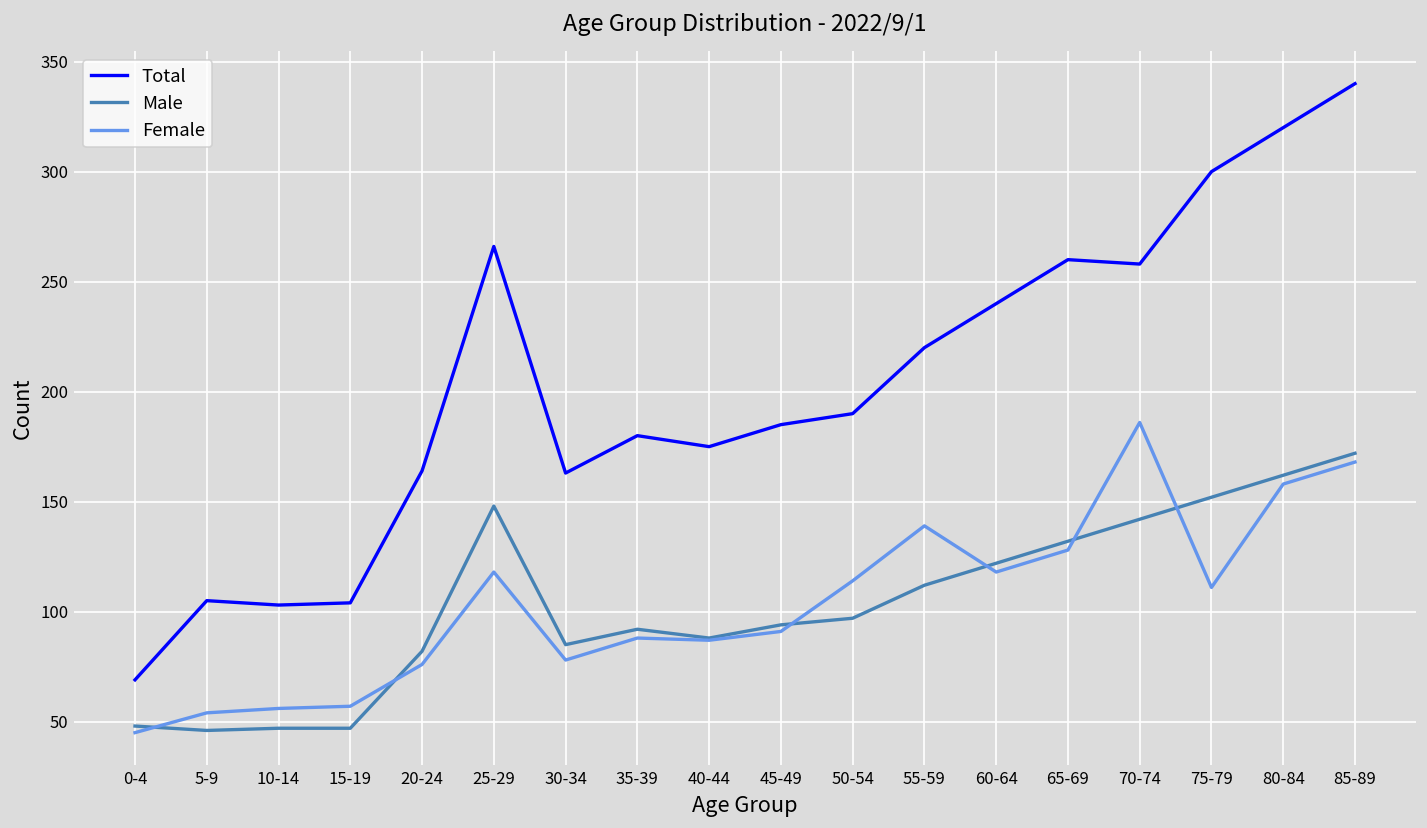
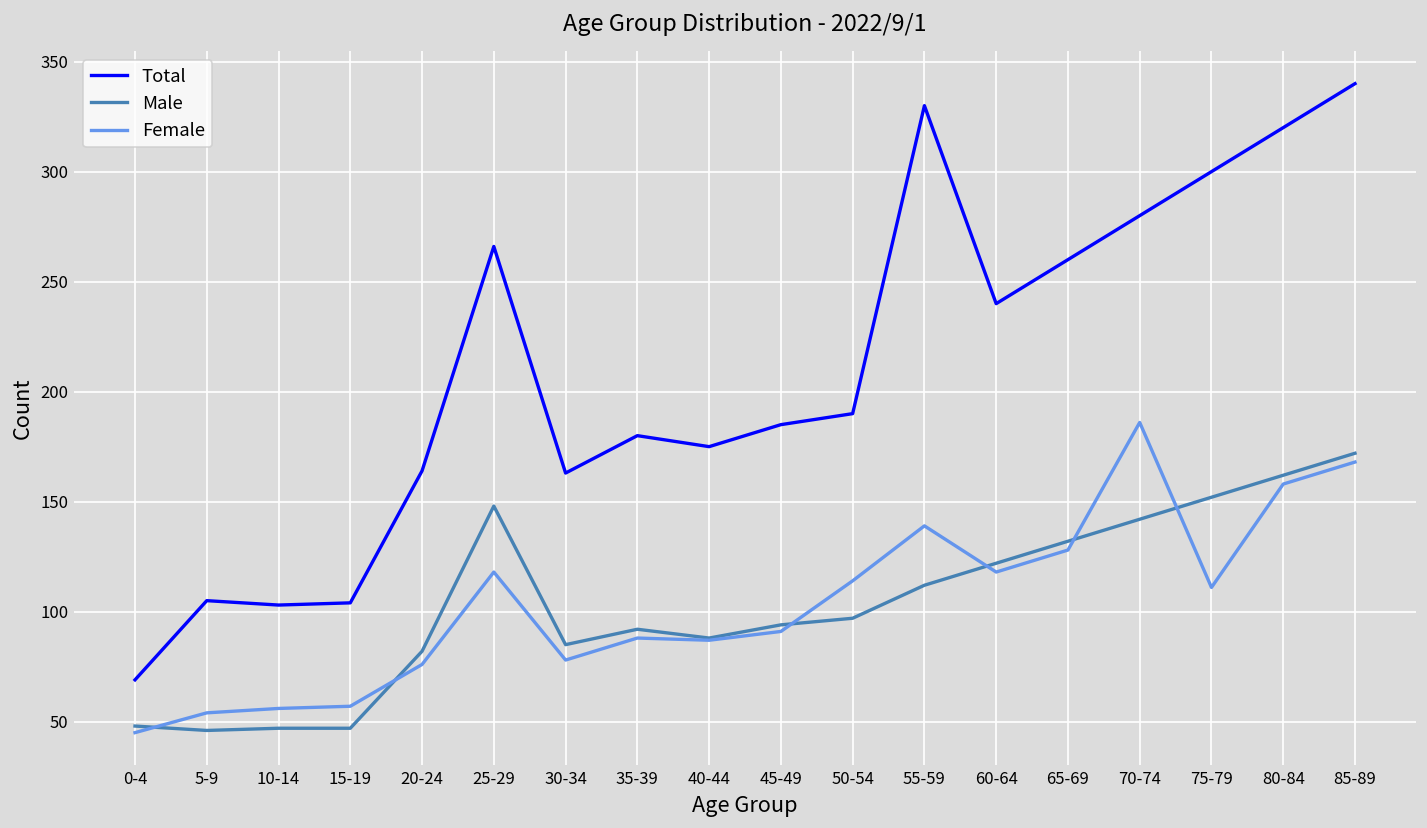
  {
    "Total": {
      "0-4": 69,
      "5-9": 105,
      "10-14": 103,
      "15-19": 104,
      "20-24": 164,
      "25-29": 266,
      "30-34": 163,
      "35-39": 180,
      "40-44": 175,
      "45-49": 185,
      "50-54": 190,
-     "55-59": 220,
+     "55-59": 330,
      "60-64": 240,
      "65-69": 260,
-     "70-74": 258,
+     "70-74": 280,
      "75-79": 300,
      "80-84": 320,
      "85-89": 340
    },
    "Male": {
      "0-4": 48,
      "5-9": 46,
      "10-14": 47,
      "15-19": 47,
      "20-24": 82,
      "25-29": 148,
      "30-34": 85,
      "35-39": 92,
      "45-49": 94,
      "50-54": 97,
      "55-59": 112,
      "60-64": 122,
      "65-69": 132,
      "70-74": 142,
      "75-79": 152,
      "80-84": 162,
      "85-89": 172
    },
    "Female": {
      "0-4": 45,
      "5-9": 54,
      "10-14": 56,
      "15-19": 57,
      "20-24": 76,
      "25-29": 118,
      "30-34": 78,
      "35-39": 88,
      "45-49": 91,
      "50-54": 114,
      "55-59": 139,
      "60-64": 118,
      "65-69": 128,
      "70-74": 186,
      "75-79": 111,
      "80-84": 158,
      "85-89": 168
    }
  }
